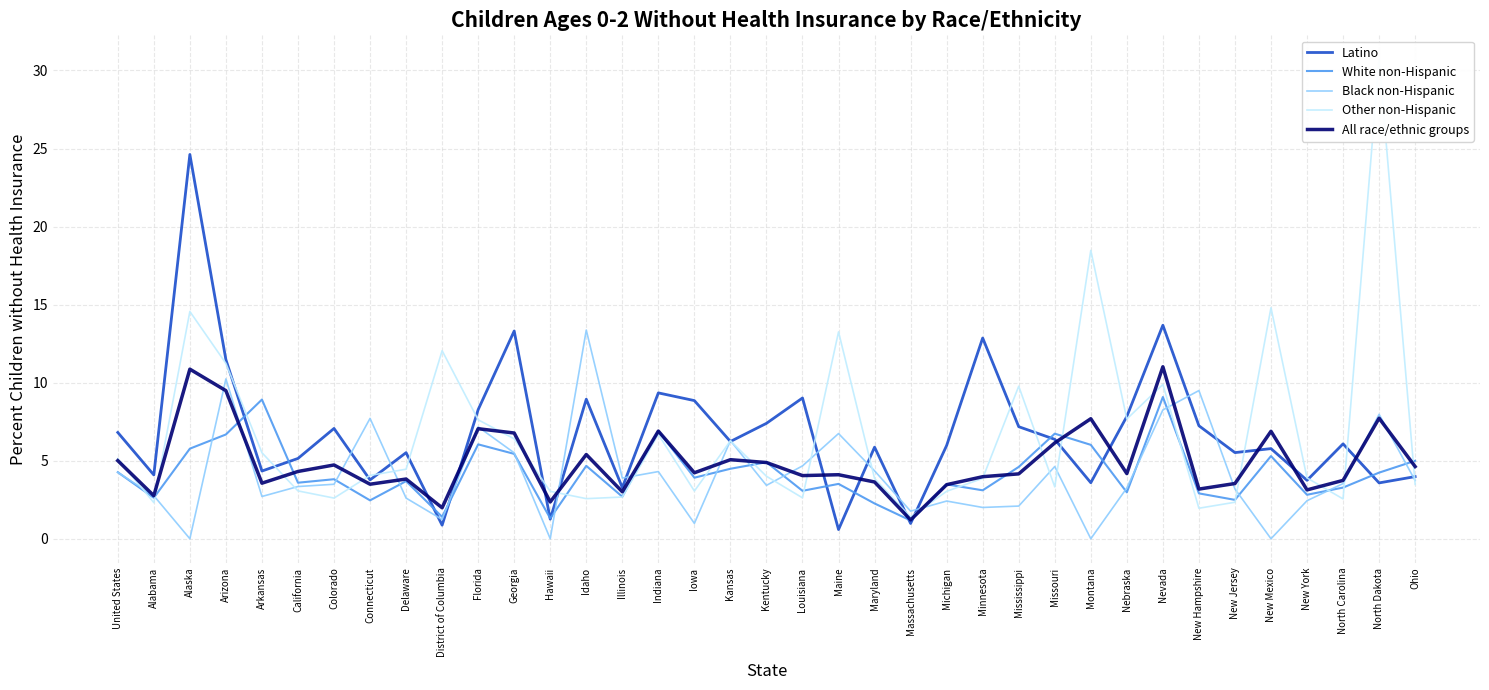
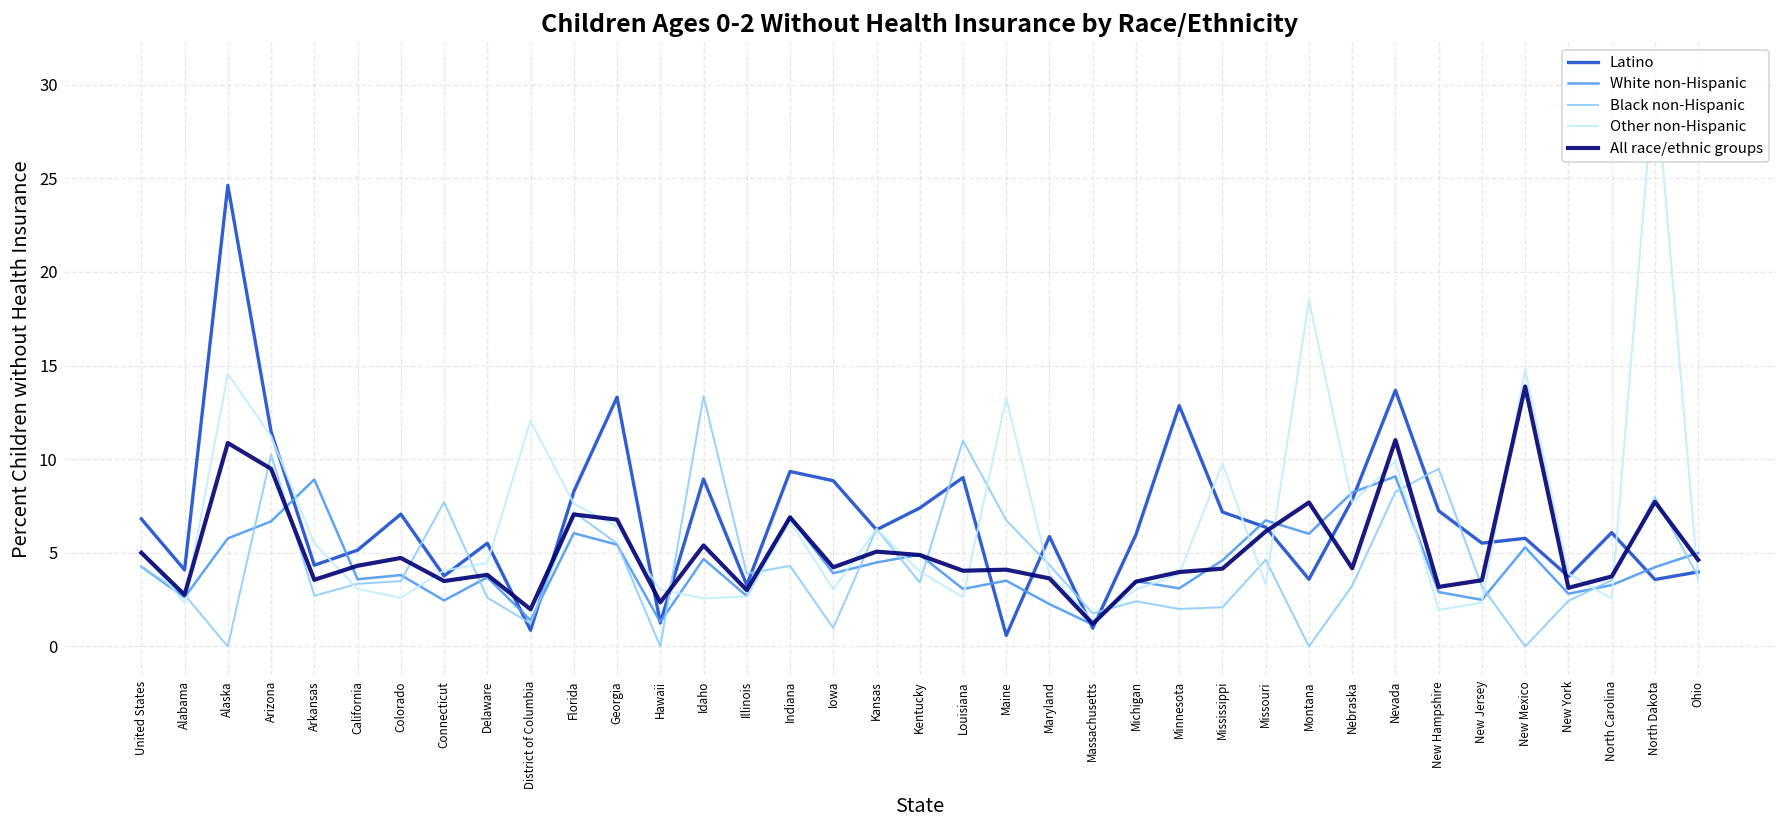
  {
    "Latino": {
      "United States": 6.8,
      "Alabama": 4.1,
      "Alaska": 24.6,
      "Arizona": 11.5,
      "Arkansas": 4.3,
      "California": 5.1,
      "Colorado": 7.1,
      "Connecticut": 3.8,
      "Delaware": 5.5,
      "District of Columbia": 0.9,
      "Florida": 8.3,
      "Georgia": 13.3,
      "Idaho": 8.9,
      "Illinois": 3.3,
      "Indiana": 9.3,
      "Iowa": 8.8,
      "Kentucky": 7.4,
      "Louisiana": 9.0,
      "Maine": 0.6,
      "Maryland": 5.9,
      "Massachusetts": 1.0,
      "Michigan": 6.0,
      "Minnesota": 12.9,
      "Mississippi": 7.2,
      "Missouri": 6.4,
      "Montana": 3.6,
      "Nebraska": 7.8,
      "Nevada": 13.7,
      "New Hampshire": 7.2,
      "New Jersey": 5.5,
      "New Mexico": 5.8,
      "North Carolina": 6.1,
      "North Dakota": 3.6,
      "Ohio": 4.0
    },
    "White non-Hispanic": {
      "Alaska": 5.8,
      "Arizona": 6.7,
      "Arkansas": 8.9,
      "California": 3.6,
      "Colorado": 3.8,
      "Connecticut": 2.5,
      "District of Columbia": 1.4,
      "Florida": 6.0,
      "Idaho": 4.7,
      "Iowa": 3.9,
      "Kansas": 4.5,
      "Louisiana": 3.1,
      "Maine": 3.5,
      "Maryland": 2.3,
      "Minnesota": 3.1,
      "Mississippi": 4.6,
      "Missouri": 6.7,
      "Montana": 6.0,
-     "Nebraska": 3.0,
+     "Nebraska": 8.2,
      "Nevada": 9.1,
      "New Hampshire": 2.9,
      "New Mexico": 5.3,
      "New York": 2.8,
      "North Carolina": 3.3,
      "North Dakota": 4.2,
      "Ohio": 5.0
    },
    "Black non-Hispanic": {
      "Alaska": 0.0,
      "Arizona": 10.2,
      "Arkansas": 2.7,
      "California": 3.3,
      "Colorado": 3.5,
      "Connecticut": 7.7,
      "Delaware": 2.6,
      "District of Columbia": 1.2,
      "Hawaii": 0.0,
      "Idaho": 13.4,
      "Illinois": 3.9,
      "Indiana": 4.3,
      "Iowa": 1.0,
      "Kentucky": 3.4,
-     "Louisiana": 4.7,
+     "Louisiana": 11.0,
      "Maine": 6.7,
      "Maryland": 4.4,
      "Massachusetts": 1.8,
      "Michigan": 2.4,
      "Minnesota": 2.0,
      "Mississippi": 2.1,
      "Missouri": 4.6,
      "Montana": 0.0,
      "Nebraska": 3.3,
      "Nevada": 8.3,
      "New Hampshire": 9.5,
      "New Jersey": 3.2,
      "New Mexico": 0.0,
      "New York": 2.4,
      "North Carolina": 3.5,
      "North Dakota": 8.0,
      "Ohio": 3.7
    },
    "Other non-Hispanic": {
      "Alabama": 2.3,
      "Alaska": 14.6,
      "Arizona": 11.2,
      "Arkansas": 5.5,
      "California": 3.1,
      "Colorado": 2.6,
      "Connecticut": 4.1,
      "Delaware": 4.5,
      "District of Columbia": 12.0,
      "Florida": 7.6,
      "Georgia": 6.4,
      "Hawaii": 3.0,
      "Idaho": 2.6,
      "Indiana": 6.7,
      "Iowa": 3.1,
      "Kentucky": 4.0,
      "Louisiana": 2.6,
      "Maine": 13.3,
      "Maryland": 3.9,
      "Massachusetts": 1.4,
      "Michigan": 3.0,
      "Mississippi": 9.8,
      "Missouri": 3.3,
      "Montana": 18.5,
      "Nebraska": 7.7,
      "Nevada": 9.9,
      "New Hampshire": 2.0,
      "New Mexico": 14.8,
      "North Carolina": 2.6,
      "Ohio": 3.5
    },
    "All race/ethnic groups": {
      "Alaska": 10.9,
      "Arizona": 9.5,
      "Arkansas": 3.6,
      "California": 4.3,
      "Colorado": 4.7,
      "Connecticut": 3.5,
      "District of Columbia": 2.0,
      "Georgia": 6.8,
      "Hawaii": 2.4,
      "Idaho": 5.4,
      "Illinois": 3.0,
      "Iowa": 4.2,
      "Kansas": 5.1,
      "Louisiana": 4.0,
      "Maine": 4.1,
      "Maryland": 3.6,
      "Mississippi": 4.2,
      "Missouri": 6.1,
      "Montana": 7.7,
      "Nebraska": 4.2,
      "Nevada": 11.0,
      "New Hampshire": 3.2,
      "New Jersey": 3.5,
-     "New Mexico": 6.9,
+     "New Mexico": 13.9,
      "New York": 3.1,
      "North Carolina": 3.7,
      "North Dakota": 7.7,
      "Ohio": 4.6
    }
  }
